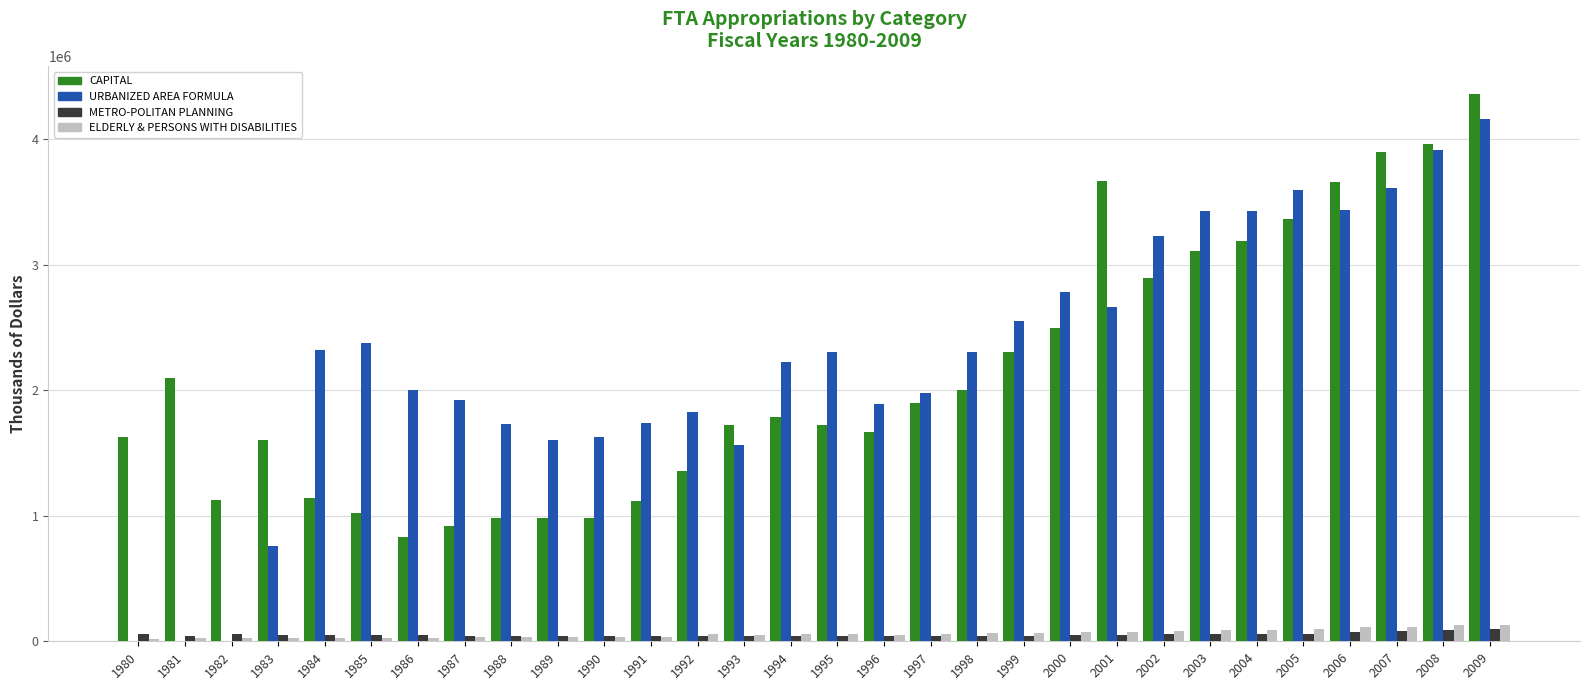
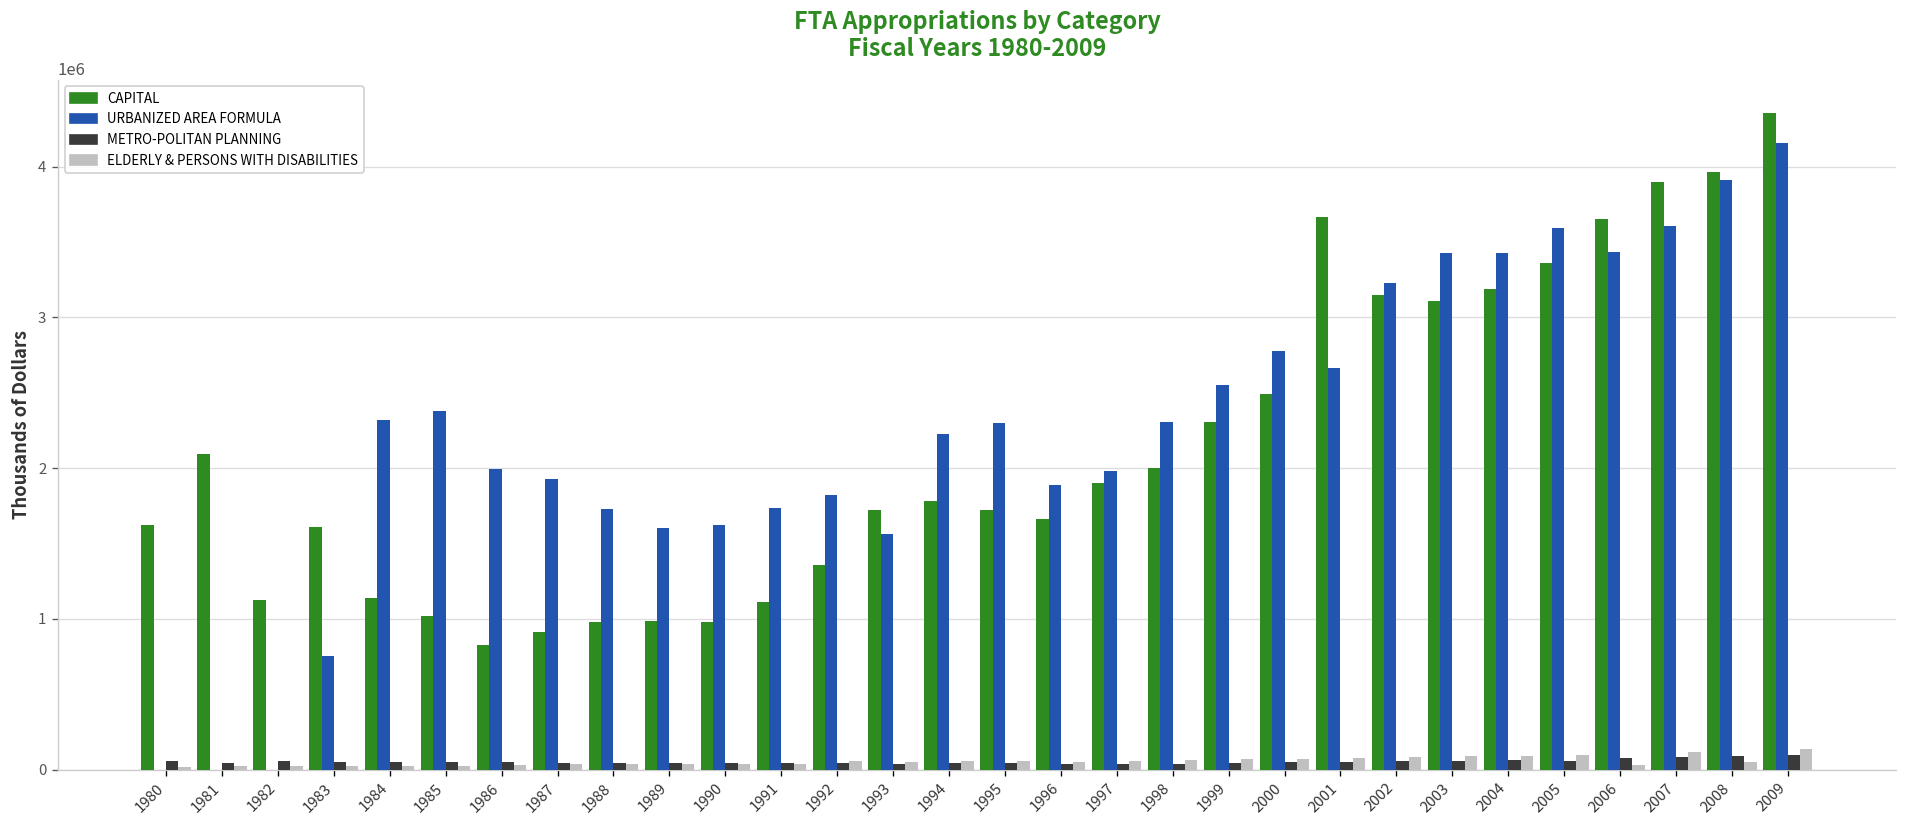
  {
    "CAPITAL": {
      "1980": 1630000,
      "1981": 2100000,
      "1982": 1130000,
      "1983": 1610000,
      "1984": 1140000,
      "1985": 1020000,
      "1986": 830000,
      "1987": 920000,
      "1988": 980000,
      "1989": 990000,
      "1990": 980000,
      "1991": 1110000,
      "1992": 1360000,
      "1993": 1730000,
      "1994": 1790000,
      "1995": 1720000,
      "1996": 1670000,
      "1997": 1900000,
      "1998": 2000000,
      "1999": 2310000,
      "2000": 2490000,
      "2001": 3670000,
-     "2002": 2890000,
+     "2002": 3150000,
      "2003": 3110000,
      "2004": 3190000,
      "2005": 3360000,
      "2006": 3660000,
      "2007": 3900000,
      "2008": 3960000,
      "2009": 4360000
    },
    "URBANIZED AREA FORMULA": {
      "1980": 0,
      "1981": 0,
      "1982": 0,
      "1983": 760000,
      "1984": 2320000,
      "1985": 2380000,
      "1986": 2000000,
      "1987": 1920000,
      "1988": 1730000,
      "1989": 1600000,
      "1990": 1620000,
      "1991": 1730000,
      "1992": 1820000,
      "1993": 1560000,
      "1994": 2230000,
      "1995": 2300000,
      "1996": 1890000,
      "1997": 1980000,
      "1998": 2300000,
      "1999": 2550000,
      "2000": 2780000,
      "2001": 2660000,
      "2002": 3230000,
      "2003": 3430000,
      "2004": 3430000,
      "2005": 3590000,
      "2006": 3430000,
      "2007": 3610000,
      "2008": 3910000,
      "2009": 4160000
    },
    "METRO-POLITAN PLANNING": {
      "1980": 60000,
      "1981": 50000,
      "1982": 60000,
      "1983": 50000,
      "1984": 50000,
      "1985": 50000,
      "1986": 50000,
      "1987": 50000,
      "1988": 50000,
      "1989": 50000,
      "1990": 40000,
      "1991": 50000,
      "1992": 40000,
      "1993": 40000,
      "1994": 40000,
      "1995": 40000,
      "1996": 40000,
      "1997": 40000,
      "1998": 40000,
      "1999": 40000,
      "2000": 50000,
      "2001": 50000,
      "2002": 60000,
      "2003": 60000,
      "2004": 60000,
      "2005": 60000,
      "2006": 80000,
      "2007": 80000,
      "2008": 90000,
      "2009": 90000
    },
    "ELDERLY & PERSONS WITH DISABILITIES": {
      "1980": 20000,
      "1981": 30000,
      "1982": 30000,
      "1983": 30000,
      "1984": 30000,
      "1985": 30000,
      "1986": 30000,
      "1987": 40000,
      "1988": 40000,
      "1989": 40000,
      "1990": 30000,
      "1991": 40000,
      "1992": 50000,
      "1993": 50000,
      "1994": 60000,
      "1995": 60000,
      "1996": 50000,
      "1997": 60000,
      "1998": 60000,
      "1999": 70000,
      "2000": 70000,
      "2001": 80000,
      "2002": 80000,
      "2003": 90000,
      "2004": 90000,
      "2005": 90000,
-     "2006": 110000,
+     "2006": 30000,
      "2007": 120000,
-     "2008": 130000,
+     "2008": 50000,
      "2009": 130000
    }
  }
